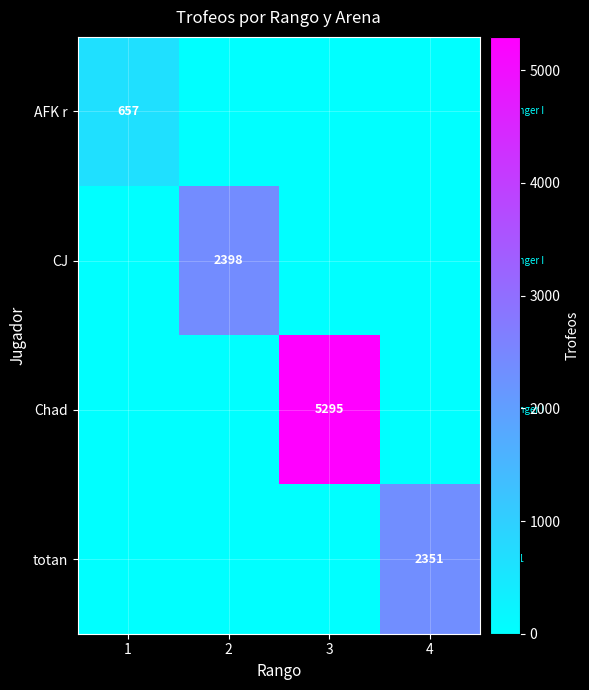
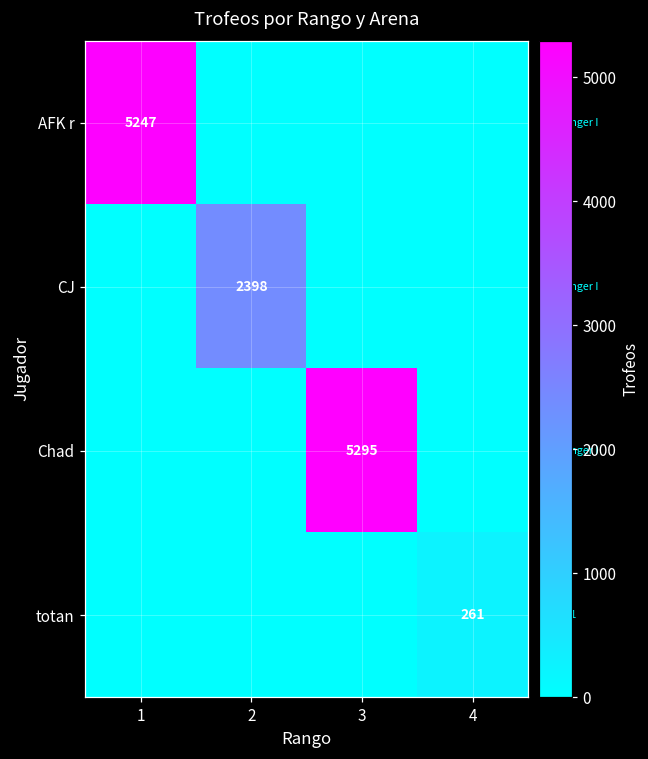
  {
    "AFK r": {
-     "1": 657
+     "1": 5247
    },
    "CJ": {
      "2": 2398
    },
    "Chad": {
      "3": 5295
    },
    "totan": {
-     "4": 2351
+     "4": 261
    }
  }
